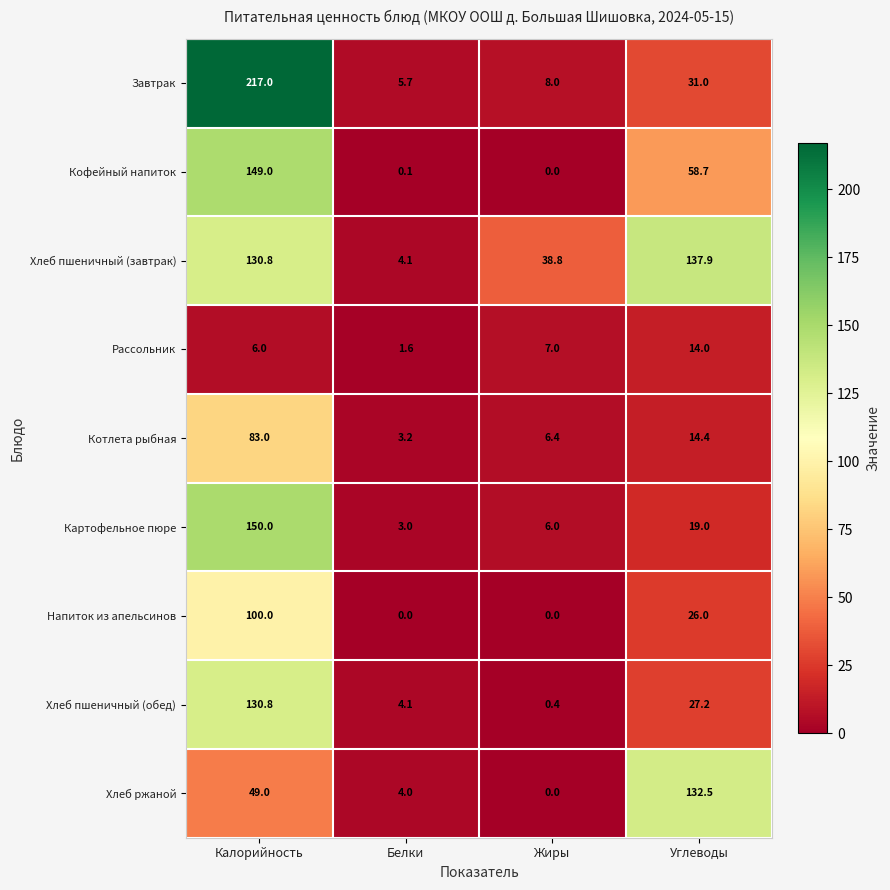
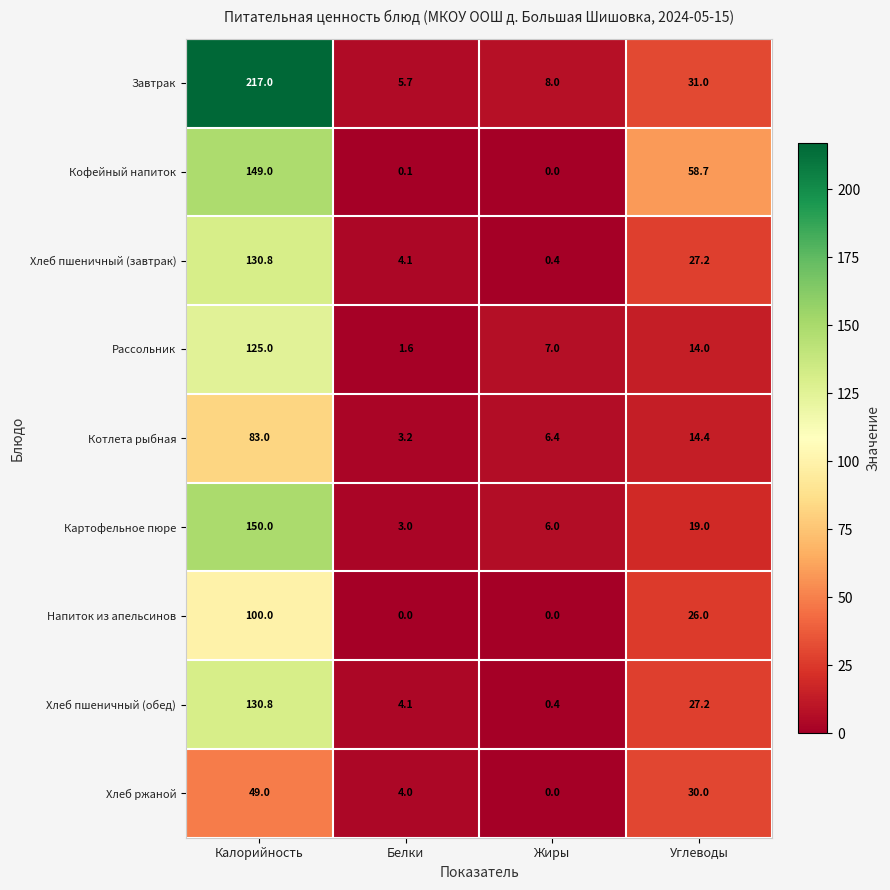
  {
    "Завтрак": {
      "Калорийность": 217.0,
      "Белки": 5.7,
      "Жиры": 8.0,
      "Углеводы": 31.0
    },
    "Кофейный напиток": {
      "Калорийность": 149.0,
      "Белки": 0.1,
      "Жиры": 0.0,
      "Углеводы": 58.7
    },
    "Хлеб пшеничный (завтрак)": {
      "Калорийность": 130.8,
      "Белки": 4.1,
-     "Жиры": 38.8,
-     "Углеводы": 137.9
+     "Жиры": 0.4,
+     "Углеводы": 27.2
    },
    "Рассольник": {
-     "Калорийность": 6.0,
+     "Калорийность": 125.0,
      "Белки": 1.6,
      "Жиры": 7.0,
      "Углеводы": 14.0
    },
    "Котлета рыбная": {
      "Калорийность": 83.0,
      "Белки": 3.2,
      "Жиры": 6.4,
      "Углеводы": 14.4
    },
    "Картофельное пюре": {
      "Калорийность": 150.0,
      "Белки": 3.0,
      "Жиры": 6.0,
      "Углеводы": 19.0
    },
    "Напиток из апельсинов": {
      "Калорийность": 100.0,
      "Белки": 0.0,
      "Жиры": 0.0,
      "Углеводы": 26.0
    },
    "Хлеб пшеничный (обед)": {
      "Калорийность": 130.8,
      "Белки": 4.1,
      "Жиры": 0.4,
      "Углеводы": 27.2
    },
    "Хлеб ржаной": {
      "Калорийность": 49.0,
      "Белки": 4.0,
      "Жиры": 0.0,
-     "Углеводы": 132.5
+     "Углеводы": 30.0
    }
  }
